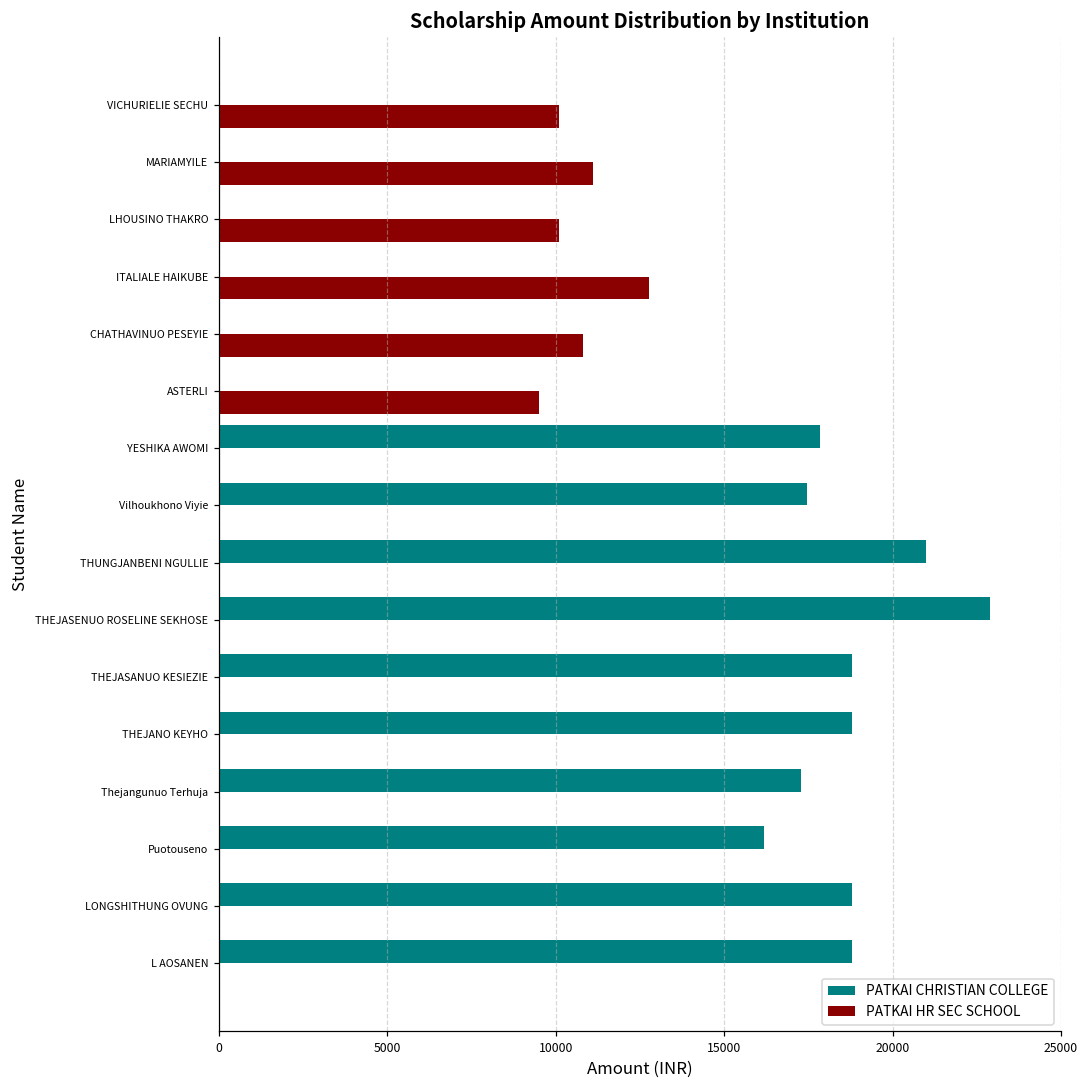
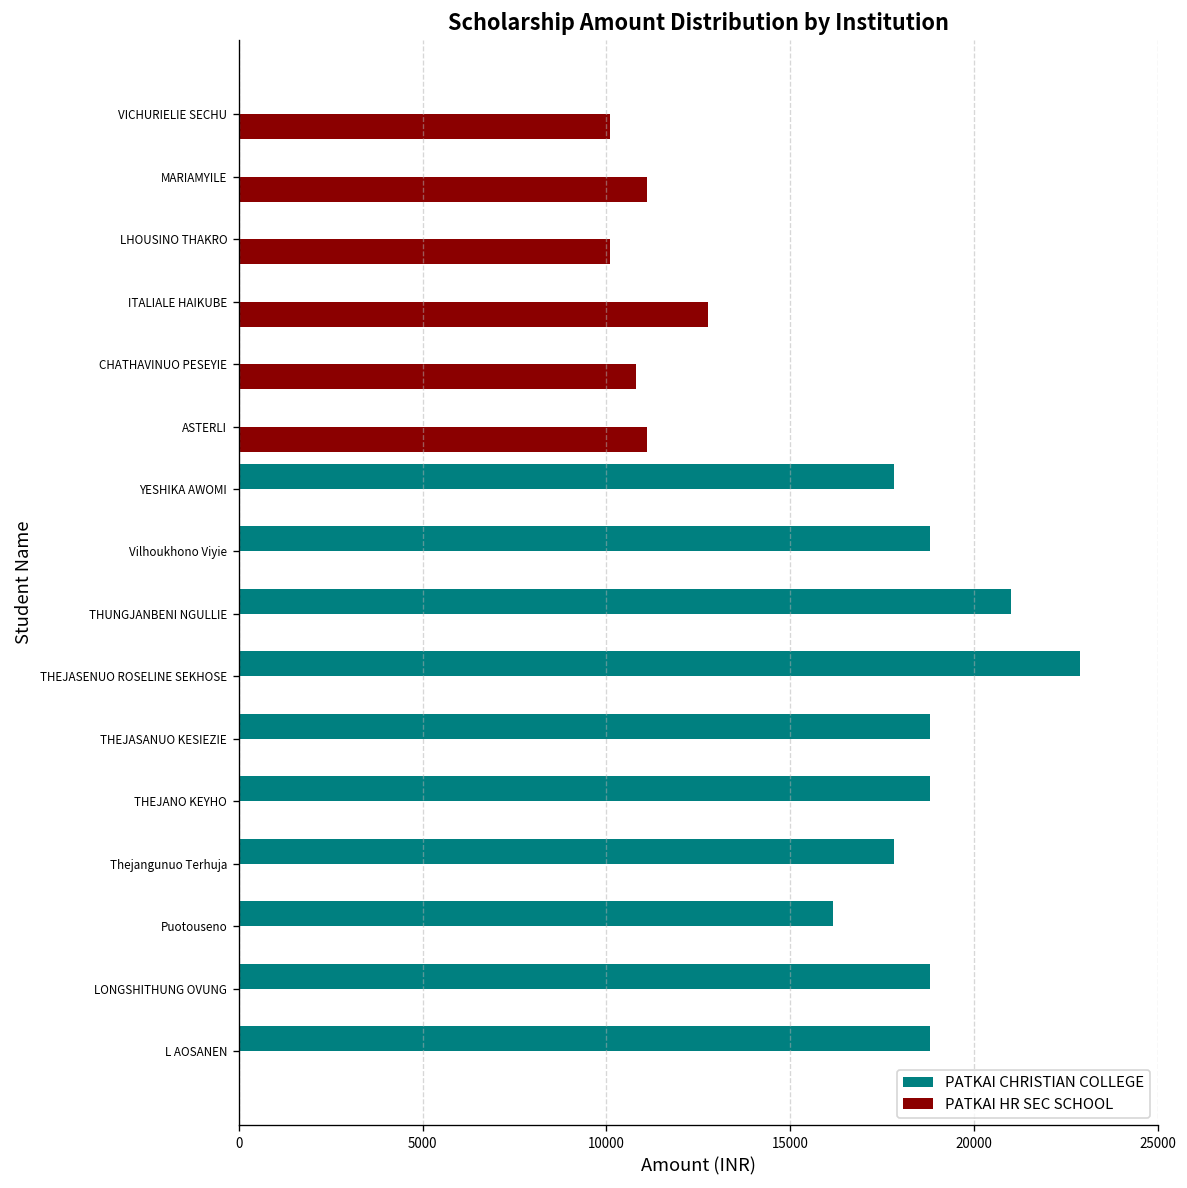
  {
    "PATKAI CHRISTIAN COLLEGE": {
      "VICHURIELIE SECHU": 0,
      "MARIAMYILE": 0,
      "LHOUSINO THAKRO": 0,
      "ITALIALE HAIKUBE": 0,
      "CHATHAVINUO PESEYIE": 0,
      "ASTERLI": 0,
      "YESHIKA AWOMI": 17800,
-     "Vilhoukhono Viyie": 17500,
+     "Vilhoukhono Viyie": 18800,
      "THUNGJANBENI NGULLIE": 21000,
      "THEJASENUO ROSELINE SEKHOSE": 22900,
      "THEJASANUO KESIEZIE": 18800,
      "THEJANO KEYHO": 18800,
-     "Thejangunuo Terhuja": 17300,
+     "Thejangunuo Terhuja": 17800,
      "Puotouseno": 16200,
      "LONGSHITHUNG OVUNG": 18800,
      "L AOSANEN": 18800
    },
    "PATKAI HR SEC SCHOOL": {
      "VICHURIELIE SECHU": 10100,
      "MARIAMYILE": 11100,
      "LHOUSINO THAKRO": 10100,
      "ITALIALE HAIKUBE": 12800,
      "CHATHAVINUO PESEYIE": 10800,
-     "ASTERLI": 9500,
+     "ASTERLI": 11100,
      "YESHIKA AWOMI": 0,
      "Vilhoukhono Viyie": 0,
      "THUNGJANBENI NGULLIE": 0,
      "THEJASENUO ROSELINE SEKHOSE": 0,
      "THEJASANUO KESIEZIE": 0,
      "THEJANO KEYHO": 0,
      "Thejangunuo Terhuja": 0,
      "Puotouseno": 0,
      "LONGSHITHUNG OVUNG": 0,
      "L AOSANEN": 0
    }
  }
